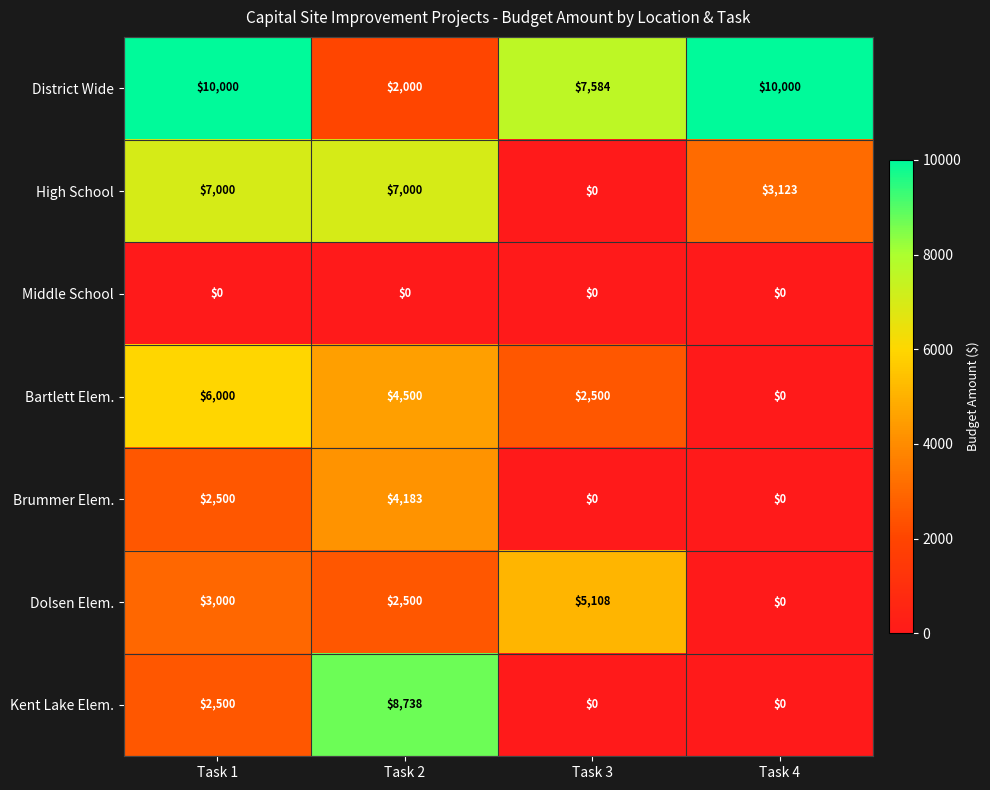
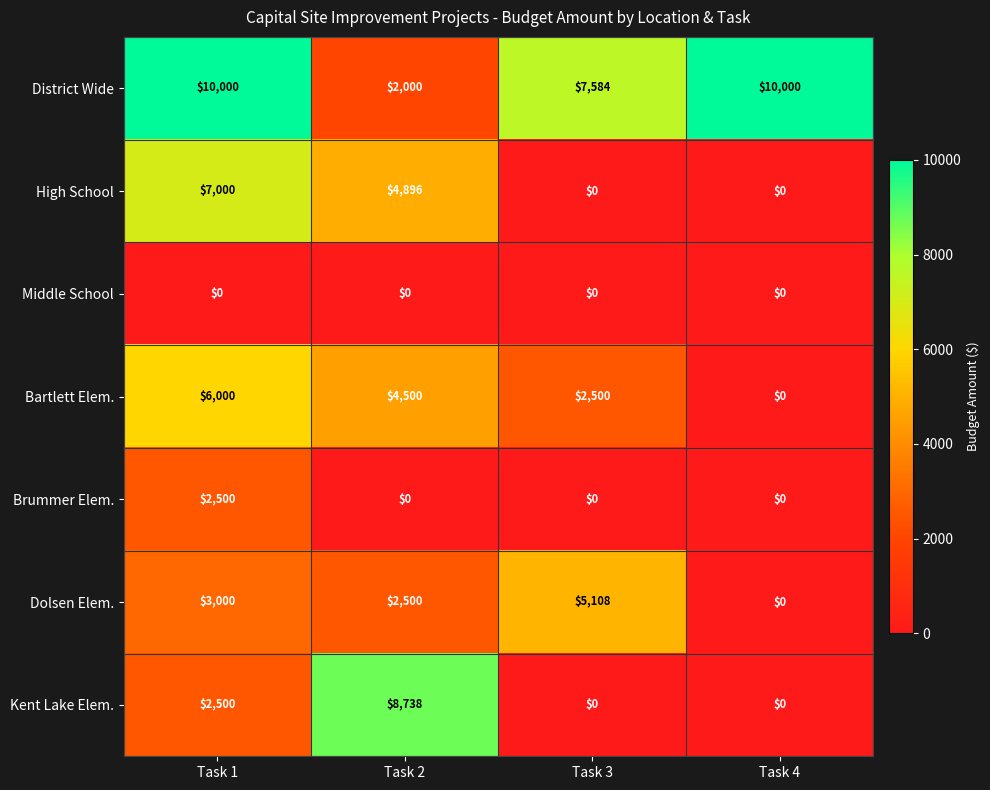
  {
    "District Wide": {
      "Task 1": "$10,000",
      "Task 2": "$2,000",
      "Task 3": "$7,584",
      "Task 4": "$10,000"
    },
    "High School": {
      "Task 1": "$7,000",
-     "Task 2": "$7,000",
+     "Task 2": "$4,896",
      "Task 3": "$0",
-     "Task 4": "$3,123"
+     "Task 4": "$0"
    },
    "Middle School": {
      "Task 1": "$0",
      "Task 2": "$0",
      "Task 3": "$0",
      "Task 4": "$0"
    },
    "Bartlett Elem.": {
      "Task 1": "$6,000",
      "Task 2": "$4,500",
      "Task 3": "$2,500",
      "Task 4": "$0"
    },
    "Brummer Elem.": {
      "Task 1": "$2,500",
-     "Task 2": "$4,183",
+     "Task 2": "$0",
      "Task 3": "$0",
      "Task 4": "$0"
    },
    "Dolsen Elem.": {
      "Task 1": "$3,000",
      "Task 2": "$2,500",
      "Task 3": "$5,108",
      "Task 4": "$0"
    },
    "Kent Lake Elem.": {
      "Task 1": "$2,500",
      "Task 2": "$8,738",
      "Task 3": "$0",
      "Task 4": "$0"
    }
  }
